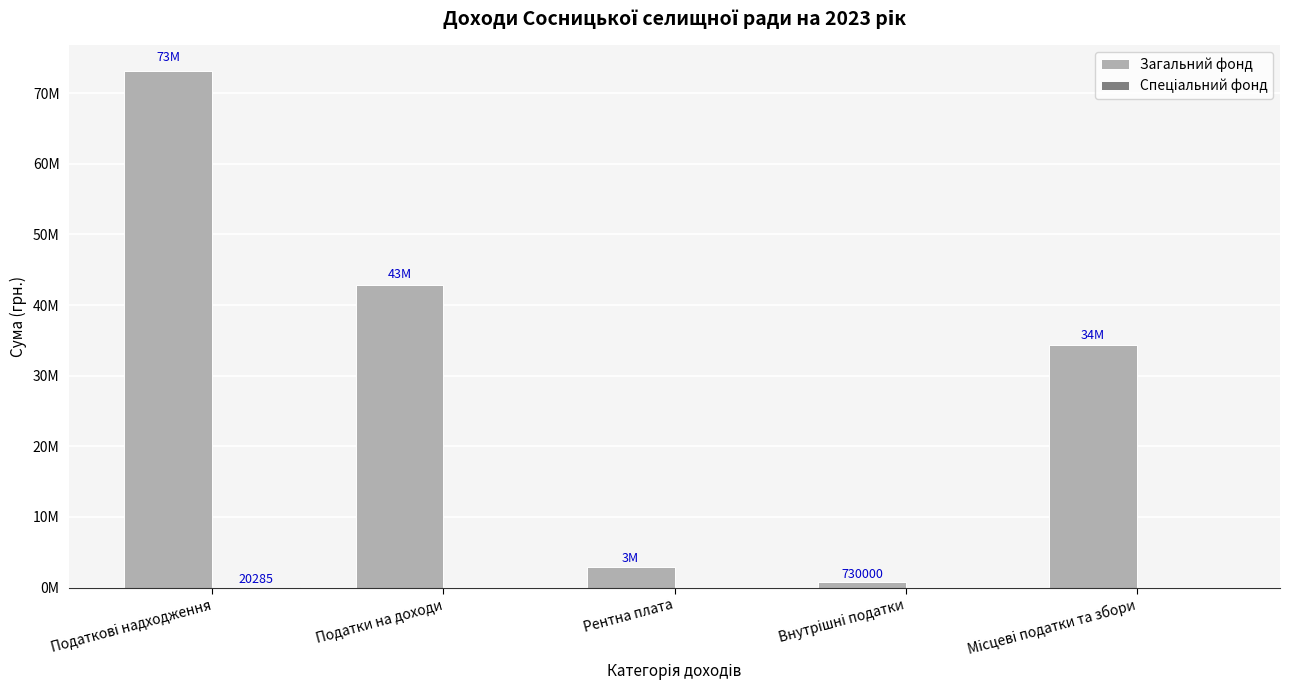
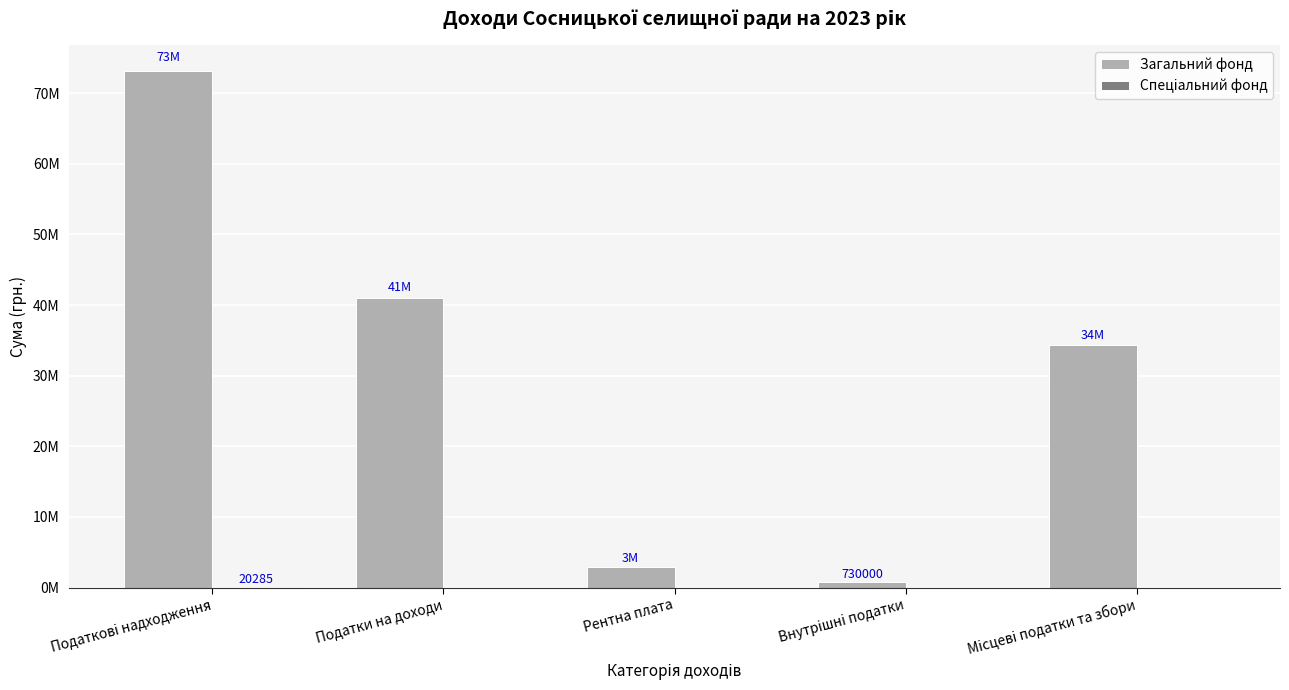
  {
    "Загальний фонд": {
      "Податкові надходження": "73M",
-     "Податки на доходи": "43M",
+     "Податки на доходи": "41M",
      "Рентна плата": "3M",
      "Внутрішні податки": "730000",
      "Місцеві податки та збори": "34M"
    },
    "Спеціальний фонд": {
      "Податки на доходи": "0",
      "Рентна плата": "0",
      "Внутрішні податки": "0",
      "Місцеві податки та збори": "0"
    }
  }
